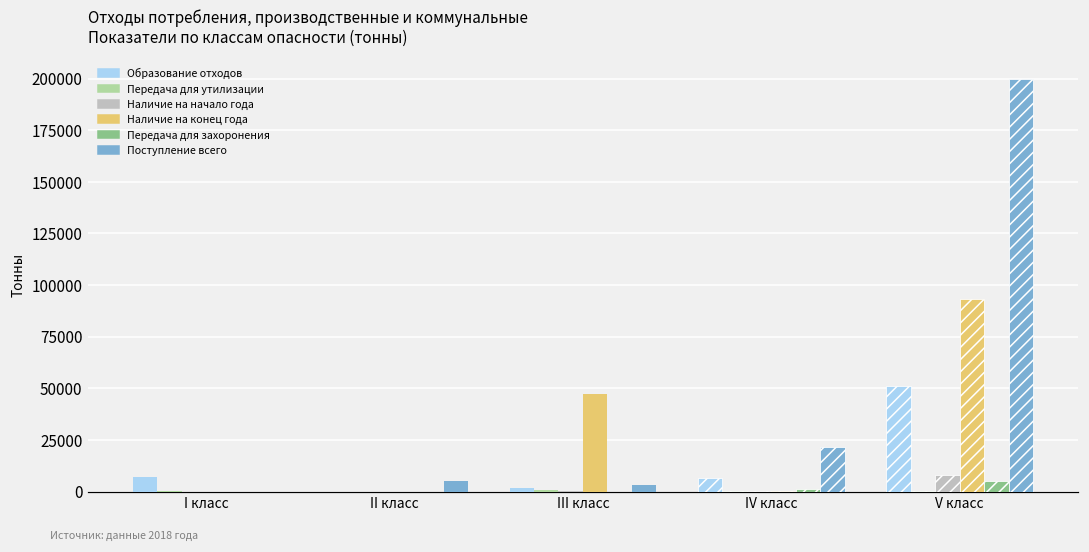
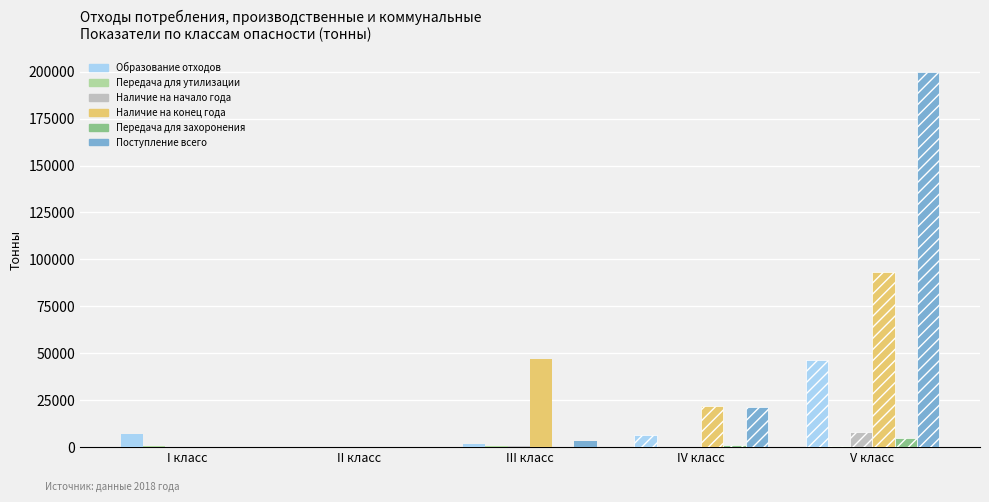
  {
    "Образование отходов": {
      "I класс": 7000,
      "III класс": 2000,
      "IV класс": 6000,
-     "V класс": 51000
+     "V класс": 47000
    },
    "Наличие на конец года": {
      "III класс": 47000,
-     "IV класс": 0,
+     "IV класс": 22000,
      "V класс": 93000
    },
    "Поступление всего": {
-     "II класс": 5000,
+     "II класс": 0,
      "III класс": 3000,
      "IV класс": 21000,
      "V класс": 200000
    }
  }
